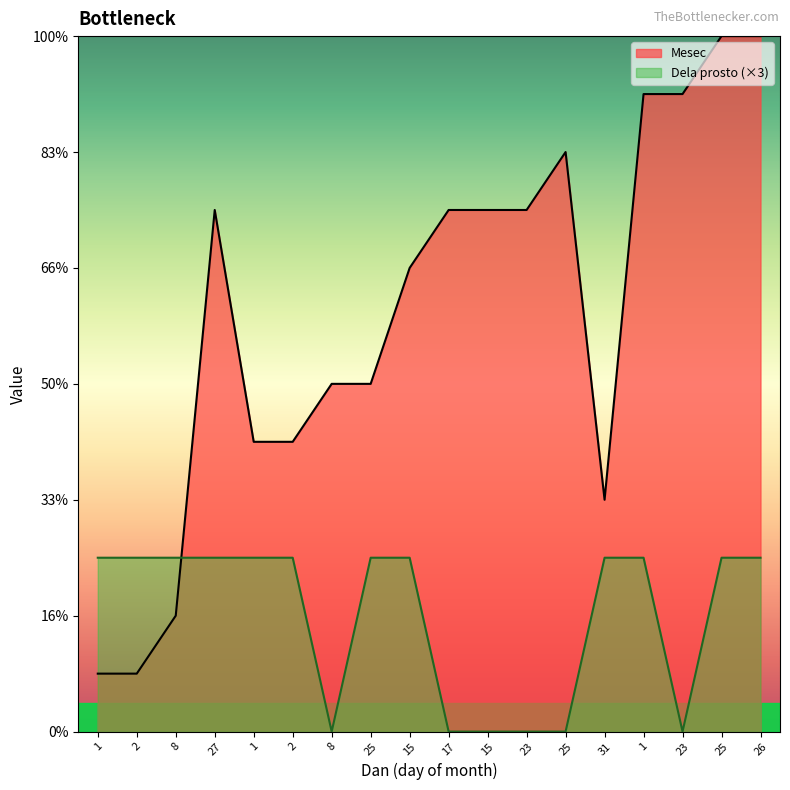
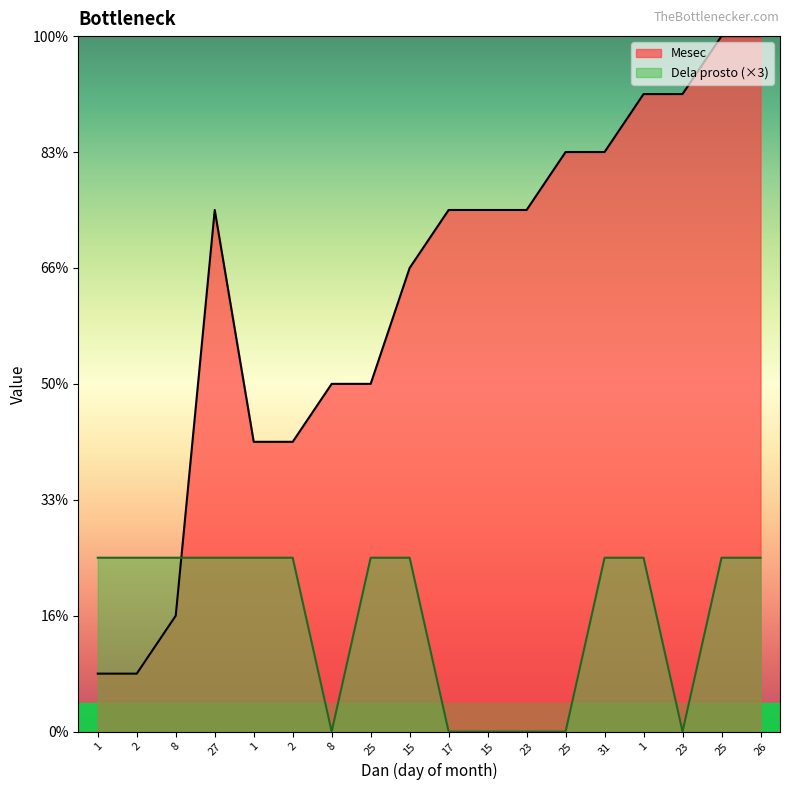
  {
    "Mesec": {
      "27": "75%",
      "17": "75%",
-     "31": "33%",
+     "31": "83%",
      "26": "100%"
    },
    "Dela prosto (×3)": {
      "27": "25%",
      "31": "25%",
      "26": "25%"
    }
  }
